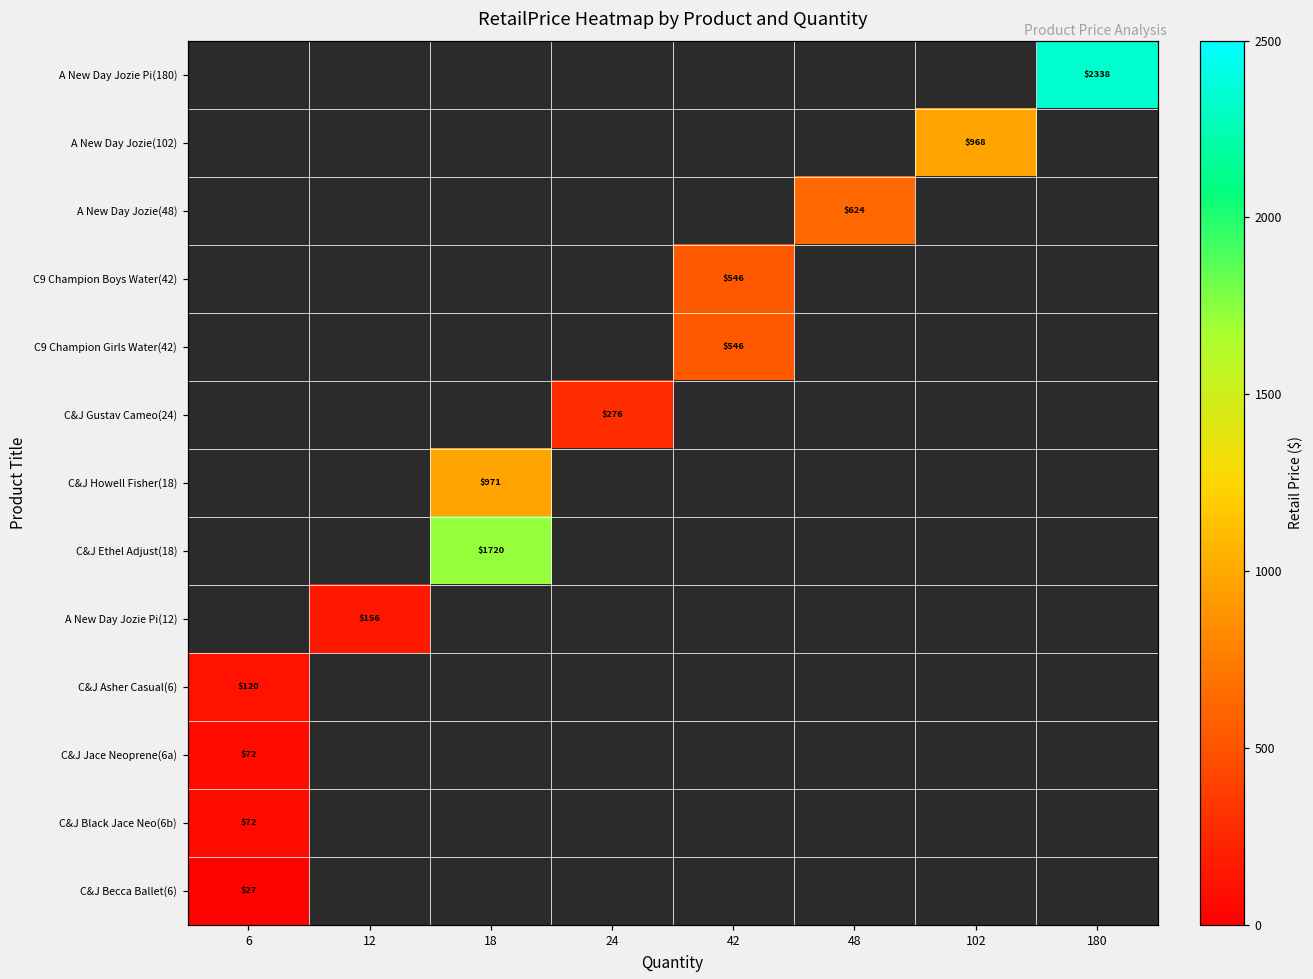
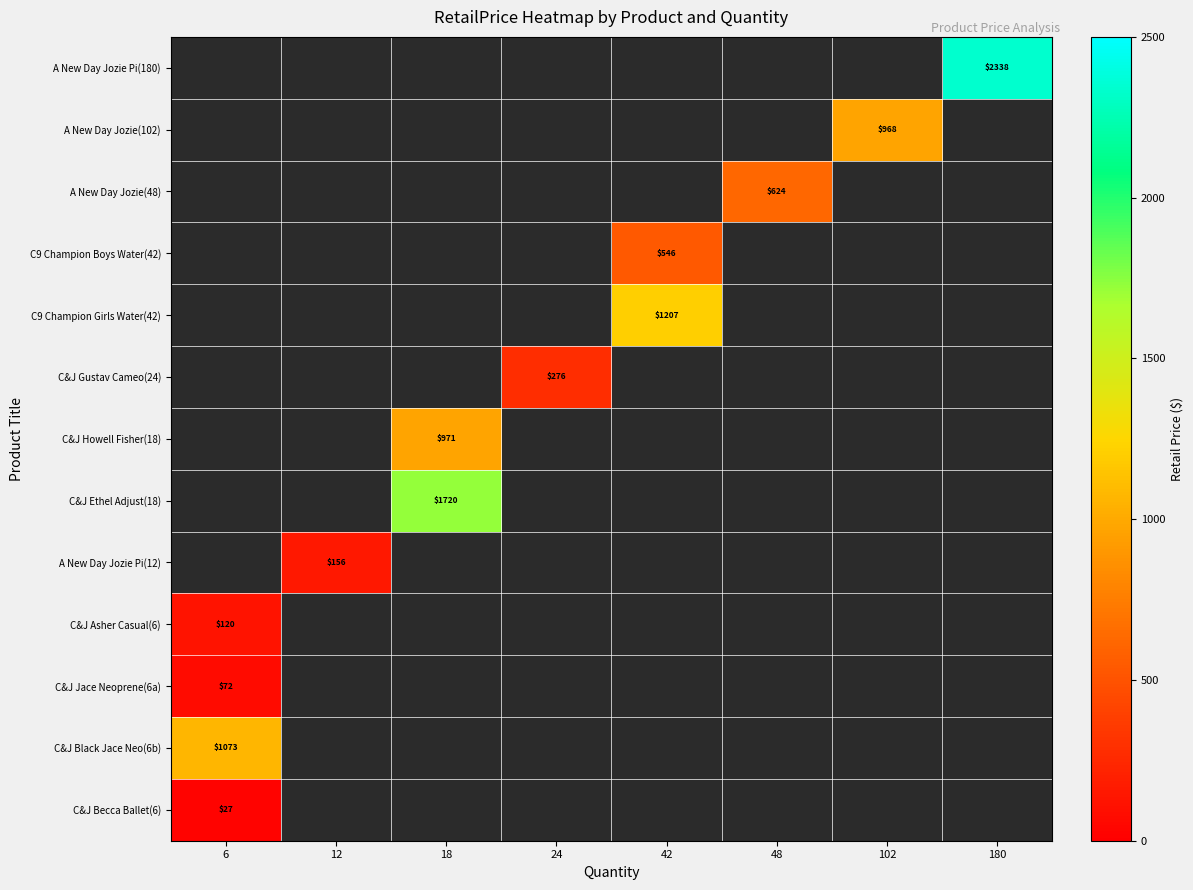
  {
    "A New Day Jozie Pi(180)": {
      "180": "$2338"
    },
    "A New Day Jozie(102)": {
      "102": "$968"
    },
    "A New Day Jozie(48)": {
      "48": "$624"
    },
    "C9 Champion Boys Water(42)": {
      "42": "$546"
    },
    "C9 Champion Girls Water(42)": {
-     "42": "$546"
+     "42": "$1207"
    },
    "C&J Gustav Cameo(24)": {
      "24": "$276"
    },
    "C&J Howell Fisher(18)": {
      "18": "$971"
    },
    "C&J Ethel Adjust(18)": {
      "18": "$1720"
    },
    "A New Day Jozie Pi(12)": {
      "12": "$156"
    },
    "C&J Asher Casual(6)": {
      "6": "$120"
    },
    "C&J Jace Neoprene(6a)": {
      "6": "$72"
    },
    "C&J Black Jace Neo(6b)": {
-     "6": "$72"
+     "6": "$1073"
    },
    "C&J Becca Ballet(6)": {
      "6": "$27"
    }
  }
